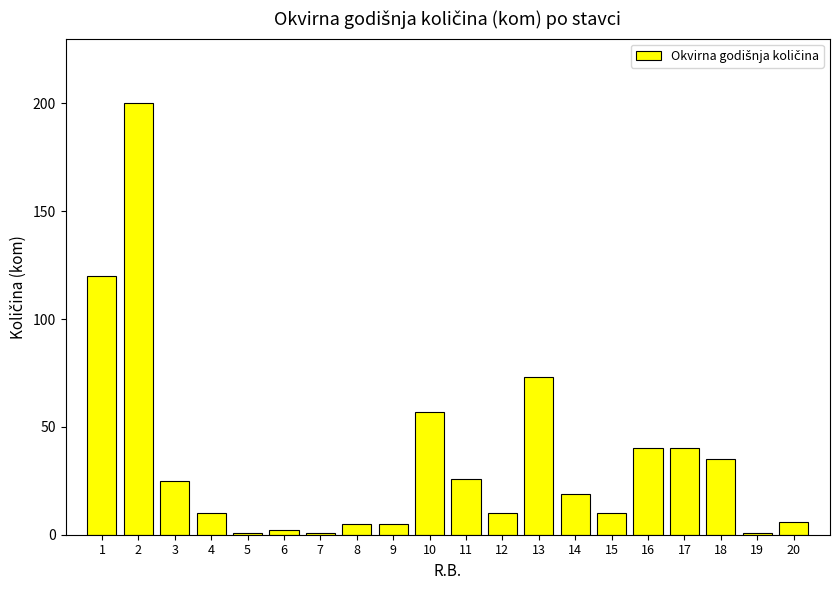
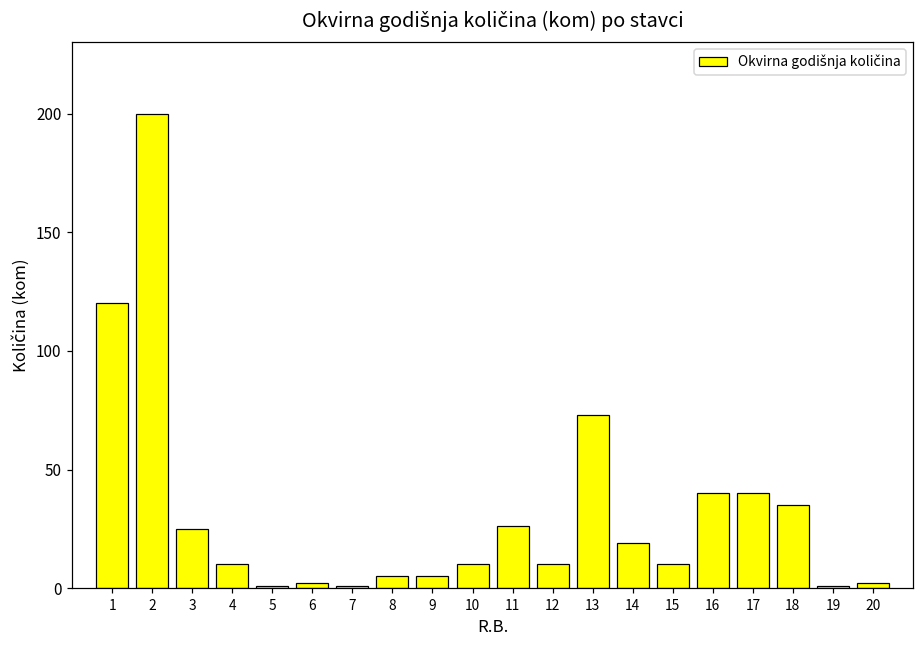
  {
    "1": 120,
    "2": 200,
    "3": 25,
    "4": 10,
    "6": 2,
    "8": 5,
    "9": 5,
-   "10": 57,
+   "10": 10,
    "11": 26,
    "12": 10,
    "13": 73,
    "14": 19,
    "15": 10,
    "16": 40,
    "17": 40,
    "18": 35,
-   "20": 6
+   "20": 2
  }
